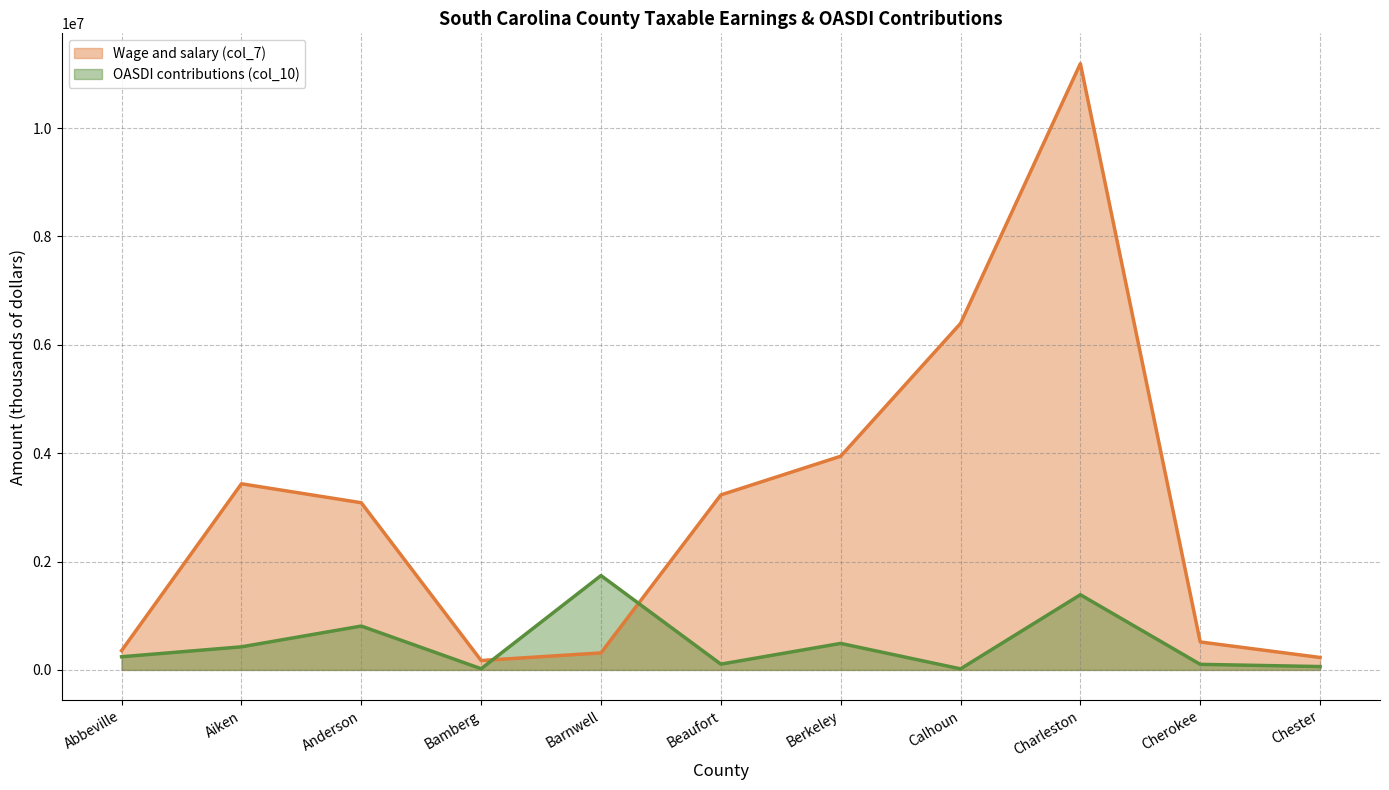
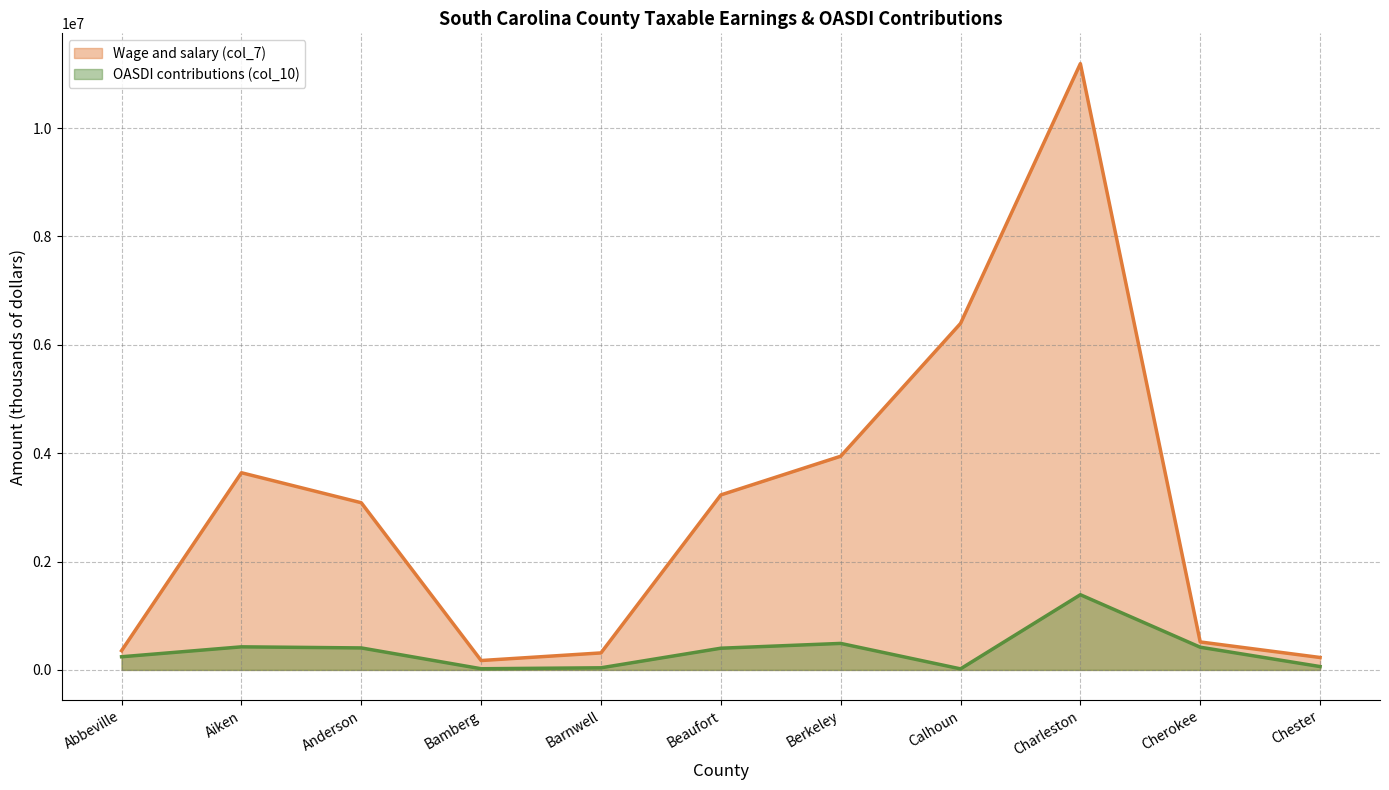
  {
    "Wage and salary (col_7)": {
      "Abbeville": 400000,
-     "Aiken": 3400000,
+     "Aiken": 3600000,
      "Anderson": 3100000,
      "Bamberg": 200000,
      "Barnwell": 300000,
      "Beaufort": 3200000,
      "Berkeley": 3900000,
      "Calhoun": 6400000,
      "Charleston": 11200000,
      "Cherokee": 500000,
      "Chester": 200000
    },
    "OASDI contributions (col_10)": {
      "Abbeville": 200000,
      "Aiken": 400000,
-     "Anderson": 800000,
+     "Anderson": 400000,
      "Bamberg": 0,
-     "Barnwell": 1700000,
-     "Beaufort": 100000,
+     "Barnwell": 0,
+     "Beaufort": 400000,
      "Berkeley": 500000,
      "Calhoun": 0,
      "Charleston": 1400000,
-     "Cherokee": 100000,
+     "Cherokee": 400000,
      "Chester": 100000
    }
  }
